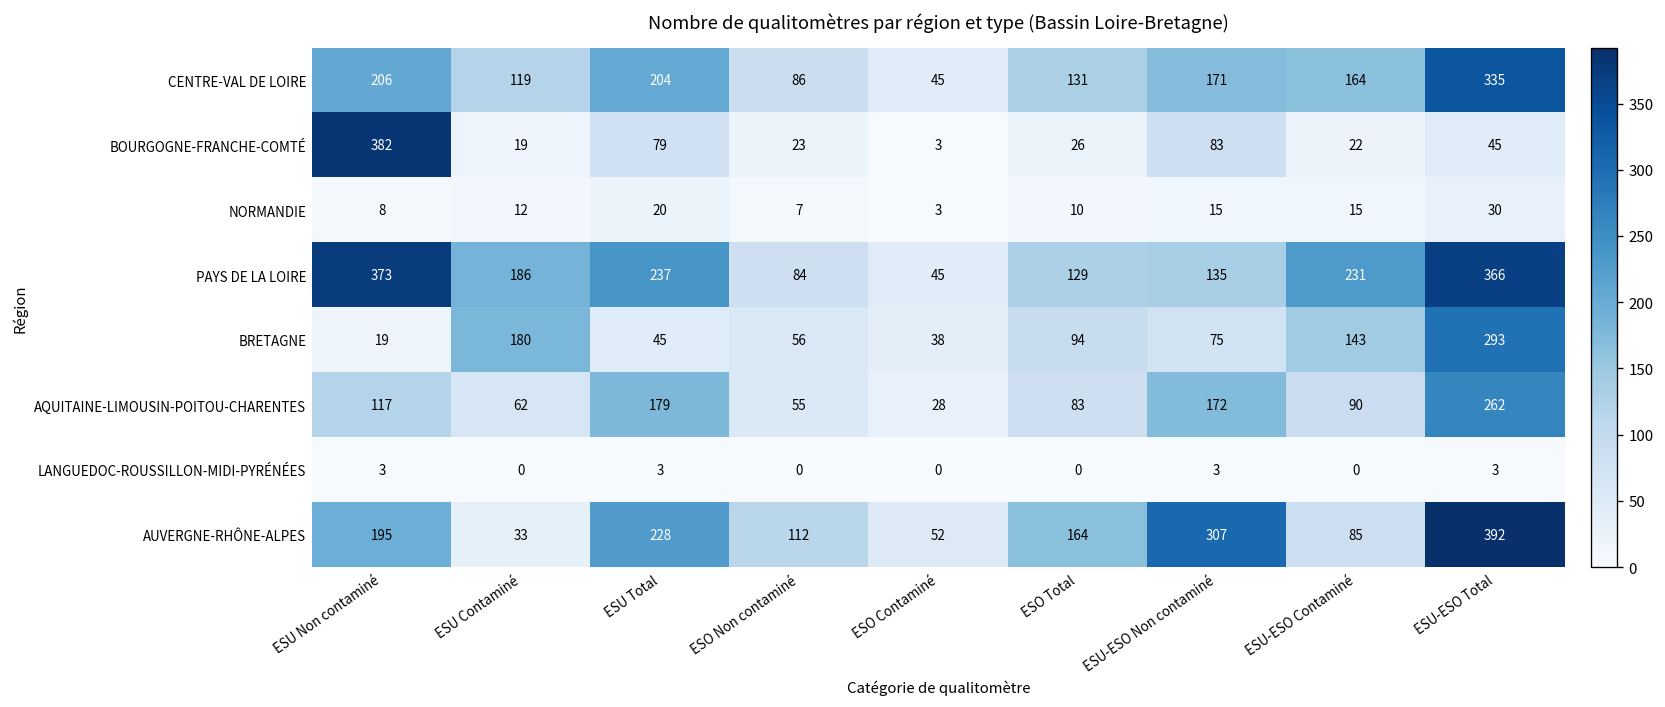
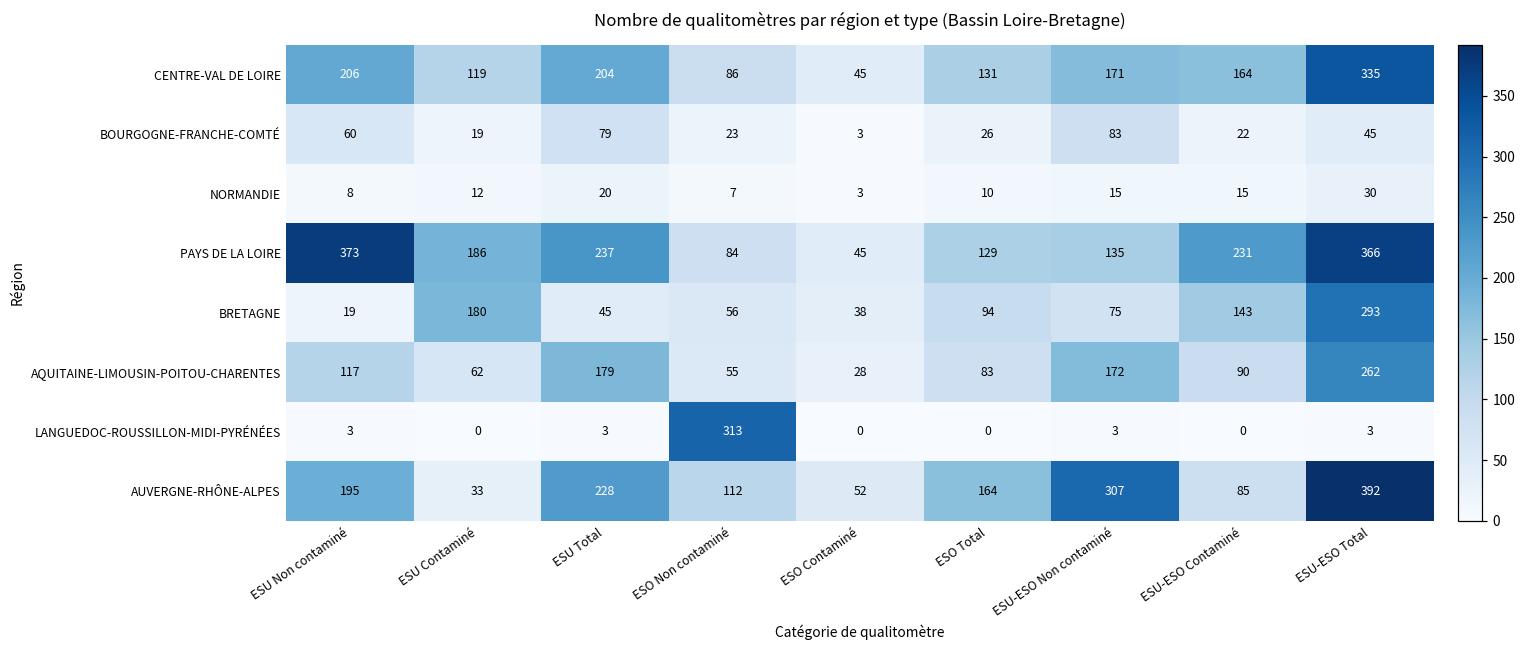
  {
    "CENTRE-VAL DE LOIRE": {
      "ESU Non contaminé": 206,
      "ESU Contaminé": 119,
      "ESU Total": 204,
      "ESO Non contaminé": 86,
      "ESO Contaminé": 45,
      "ESO Total": 131,
      "ESU-ESO Non contaminé": 171,
      "ESU-ESO Contaminé": 164,
      "ESU-ESO Total": 335
    },
    "BOURGOGNE-FRANCHE-COMTÉ": {
-     "ESU Non contaminé": 382,
+     "ESU Non contaminé": 60,
      "ESU Contaminé": 19,
      "ESU Total": 79,
      "ESO Non contaminé": 23,
      "ESO Contaminé": 3,
      "ESO Total": 26,
      "ESU-ESO Non contaminé": 83,
      "ESU-ESO Contaminé": 22,
      "ESU-ESO Total": 45
    },
    "NORMANDIE": {
      "ESU Non contaminé": 8,
      "ESU Contaminé": 12,
      "ESU Total": 20,
      "ESO Non contaminé": 7,
      "ESO Contaminé": 3,
      "ESO Total": 10,
      "ESU-ESO Non contaminé": 15,
      "ESU-ESO Contaminé": 15,
      "ESU-ESO Total": 30
    },
    "PAYS DE LA LOIRE": {
      "ESU Non contaminé": 373,
      "ESU Contaminé": 186,
      "ESU Total": 237,
      "ESO Non contaminé": 84,
      "ESO Contaminé": 45,
      "ESO Total": 129,
      "ESU-ESO Non contaminé": 135,
      "ESU-ESO Contaminé": 231,
      "ESU-ESO Total": 366
    },
    "BRETAGNE": {
      "ESU Non contaminé": 19,
      "ESU Contaminé": 180,
      "ESU Total": 45,
      "ESO Non contaminé": 56,
      "ESO Contaminé": 38,
      "ESO Total": 94,
      "ESU-ESO Non contaminé": 75,
      "ESU-ESO Contaminé": 143,
      "ESU-ESO Total": 293
    },
    "AQUITAINE-LIMOUSIN-POITOU-CHARENTES": {
      "ESU Non contaminé": 117,
      "ESU Contaminé": 62,
      "ESU Total": 179,
      "ESO Non contaminé": 55,
      "ESO Contaminé": 28,
      "ESO Total": 83,
      "ESU-ESO Non contaminé": 172,
      "ESU-ESO Contaminé": 90,
      "ESU-ESO Total": 262
    },
    "LANGUEDOC-ROUSSILLON-MIDI-PYRÉNÉES": {
      "ESU Non contaminé": 3,
      "ESU Contaminé": 0,
      "ESU Total": 3,
-     "ESO Non contaminé": 0,
+     "ESO Non contaminé": 313,
      "ESO Contaminé": 0,
      "ESO Total": 0,
      "ESU-ESO Non contaminé": 3,
      "ESU-ESO Contaminé": 0,
      "ESU-ESO Total": 3
    },
    "AUVERGNE-RHÔNE-ALPES": {
      "ESU Non contaminé": 195,
      "ESU Contaminé": 33,
      "ESU Total": 228,
      "ESO Non contaminé": 112,
      "ESO Contaminé": 52,
      "ESO Total": 164,
      "ESU-ESO Non contaminé": 307,
      "ESU-ESO Contaminé": 85,
      "ESU-ESO Total": 392
    }
  }
